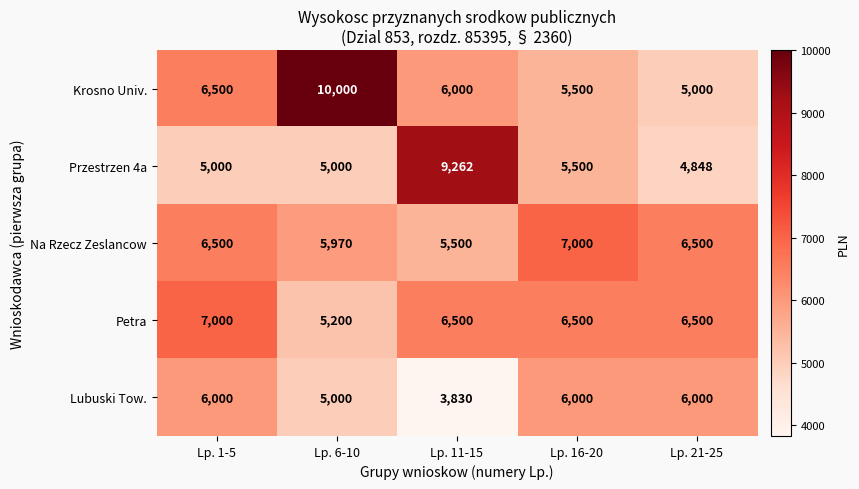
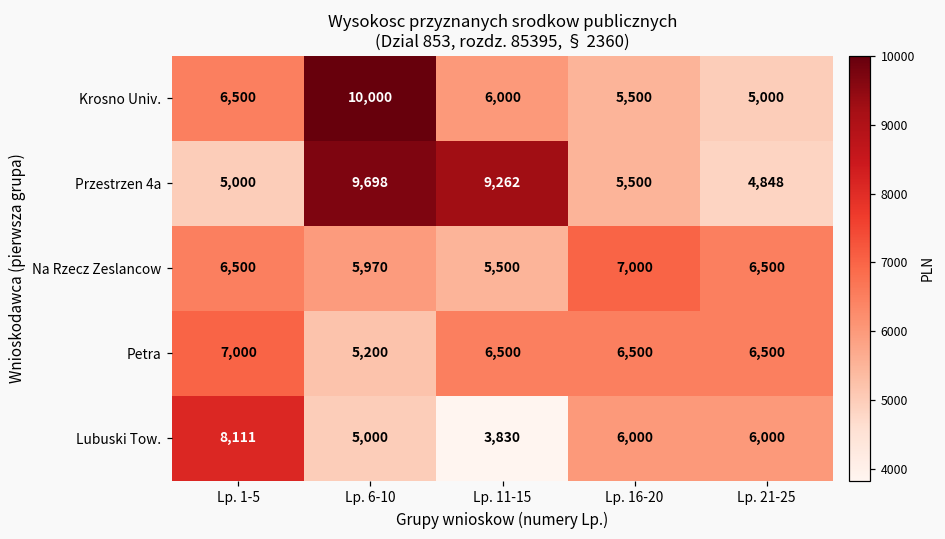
  {
    "Krosno Univ.": {
      "Lp. 1-5": "6,500",
      "Lp. 6-10": "10,000",
      "Lp. 11-15": "6,000",
      "Lp. 16-20": "5,500",
      "Lp. 21-25": "5,000"
    },
    "Przestrzen 4a": {
      "Lp. 1-5": "5,000",
-     "Lp. 6-10": "5,000",
+     "Lp. 6-10": "9,698",
      "Lp. 11-15": "9,262",
      "Lp. 16-20": "5,500",
      "Lp. 21-25": "4,848"
    },
    "Na Rzecz Zeslancow": {
      "Lp. 1-5": "6,500",
      "Lp. 6-10": "5,970",
      "Lp. 11-15": "5,500",
      "Lp. 16-20": "7,000",
      "Lp. 21-25": "6,500"
    },
    "Petra": {
      "Lp. 1-5": "7,000",
      "Lp. 6-10": "5,200",
      "Lp. 11-15": "6,500",
      "Lp. 16-20": "6,500",
      "Lp. 21-25": "6,500"
    },
    "Lubuski Tow.": {
-     "Lp. 1-5": "6,000",
+     "Lp. 1-5": "8,111",
      "Lp. 6-10": "5,000",
      "Lp. 11-15": "3,830",
      "Lp. 16-20": "6,000",
      "Lp. 21-25": "6,000"
    }
  }
